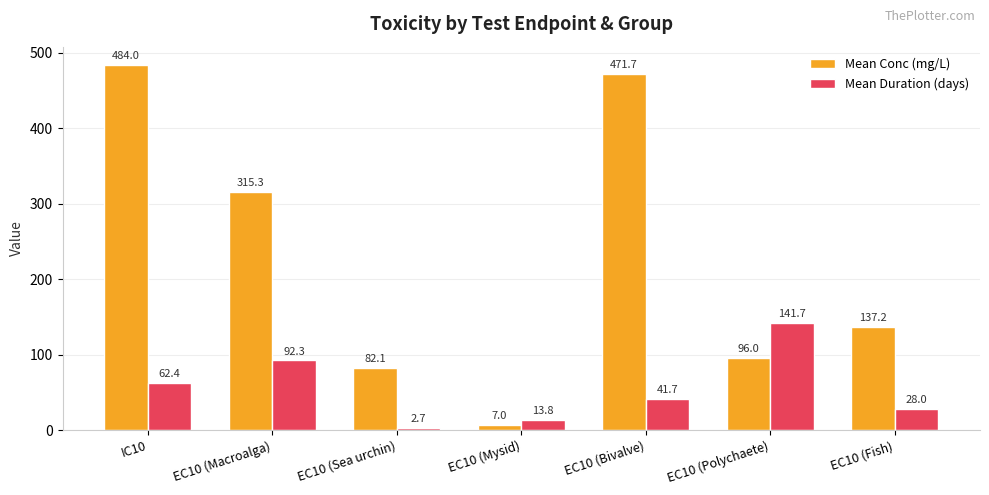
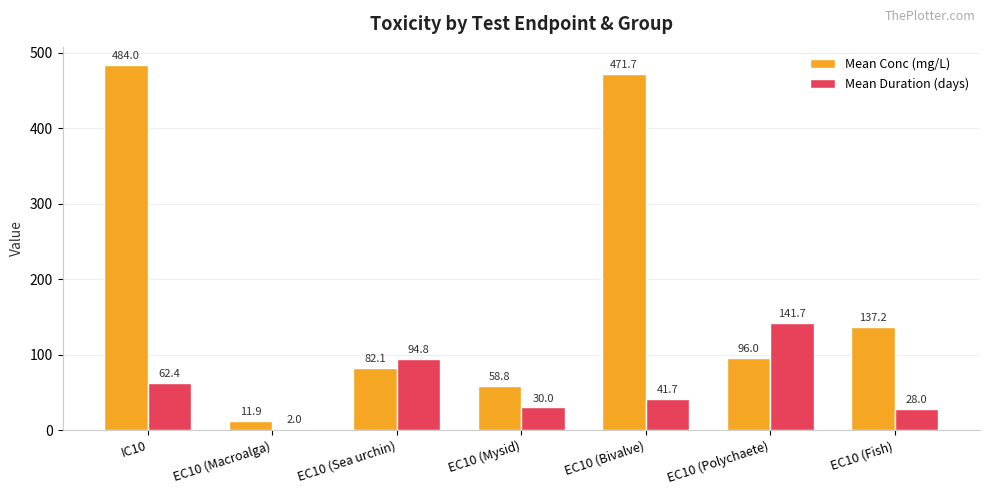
  {
    "Mean Conc (mg/L)": {
      "IC10": 484.0,
-     "EC10 (Macroalga)": 315.3,
+     "EC10 (Macroalga)": 11.9,
      "EC10 (Sea urchin)": 82.1,
-     "EC10 (Mysid)": 7.0,
+     "EC10 (Mysid)": 58.8,
      "EC10 (Bivalve)": 471.7,
      "EC10 (Polychaete)": 96.0,
      "EC10 (Fish)": 137.2
    },
    "Mean Duration (days)": {
      "IC10": 62.4,
-     "EC10 (Macroalga)": 92.3,
-     "EC10 (Sea urchin)": 2.7,
-     "EC10 (Mysid)": 13.8,
+     "EC10 (Macroalga)": 2.0,
+     "EC10 (Sea urchin)": 94.8,
+     "EC10 (Mysid)": 30.0,
      "EC10 (Bivalve)": 41.7,
      "EC10 (Polychaete)": 141.7,
      "EC10 (Fish)": 28.0
    }
  }
